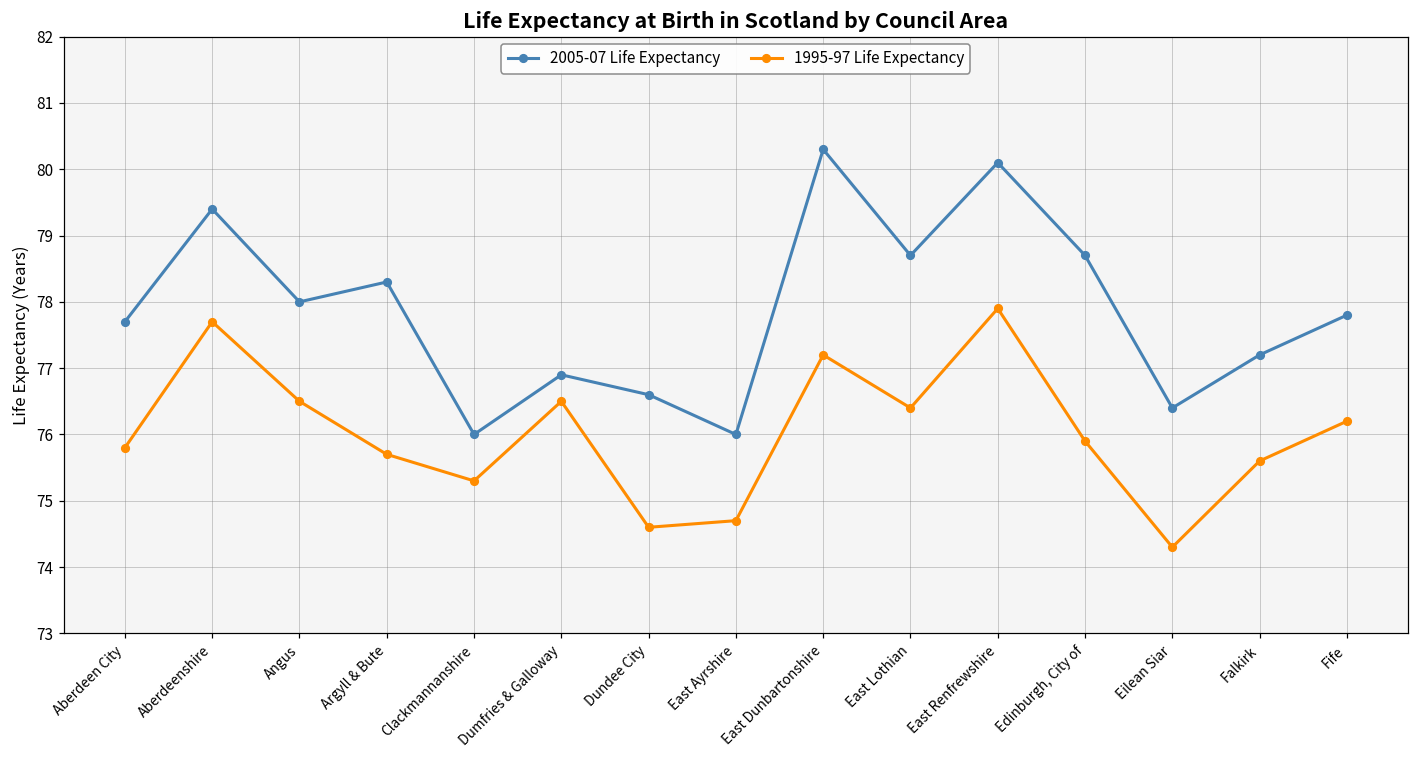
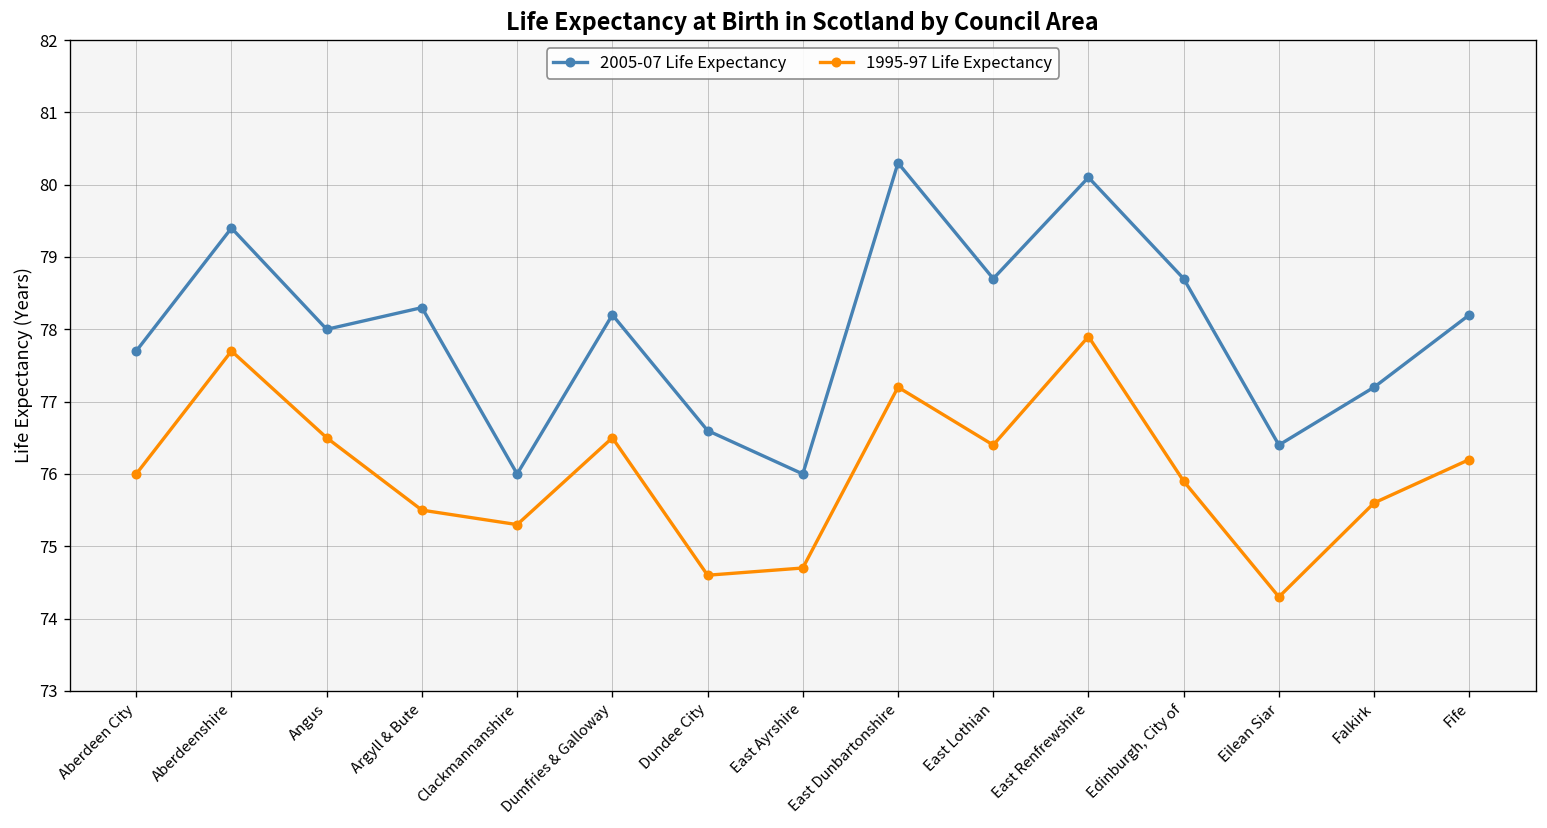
  {
    "2005-07 Life Expectancy": {
      "Aberdeen City": 77.7,
      "Aberdeenshire": 79.4,
      "Angus": 78.0,
      "Argyll & Bute": 78.3,
      "Clackmannanshire": 76.0,
-     "Dumfries & Galloway": 76.9,
+     "Dumfries & Galloway": 78.2,
      "Dundee City": 76.6,
      "East Ayrshire": 76.0,
      "East Dunbartonshire": 80.3,
      "East Lothian": 78.7,
      "East Renfrewshire": 80.1,
      "Edinburgh, City of": 78.7,
      "Eilean Siar": 76.4,
      "Falkirk": 77.2,
-     "Fife": 77.8
+     "Fife": 78.2
    },
    "1995-97 Life Expectancy": {
-     "Aberdeen City": 75.8,
+     "Aberdeen City": 76.0,
      "Aberdeenshire": 77.7,
      "Angus": 76.5,
-     "Argyll & Bute": 75.7,
+     "Argyll & Bute": 75.5,
      "Clackmannanshire": 75.3,
      "Dumfries & Galloway": 76.5,
      "Dundee City": 74.6,
      "East Ayrshire": 74.7,
      "East Dunbartonshire": 77.2,
      "East Lothian": 76.4,
      "East Renfrewshire": 77.9,
      "Edinburgh, City of": 75.9,
      "Eilean Siar": 74.3,
      "Falkirk": 75.6,
      "Fife": 76.2
    }
  }
